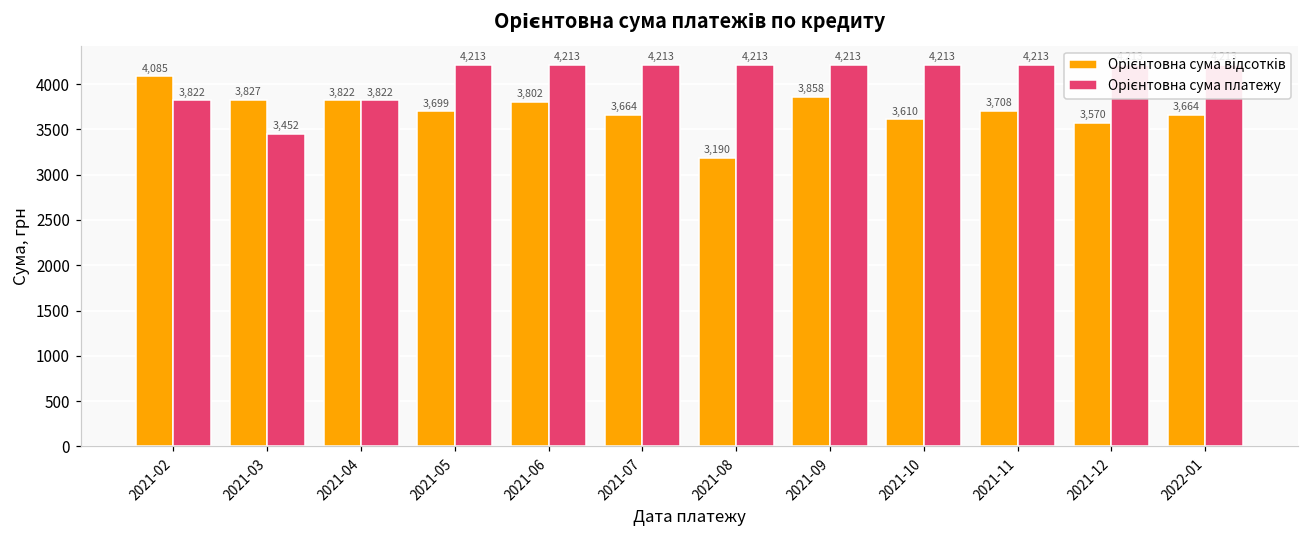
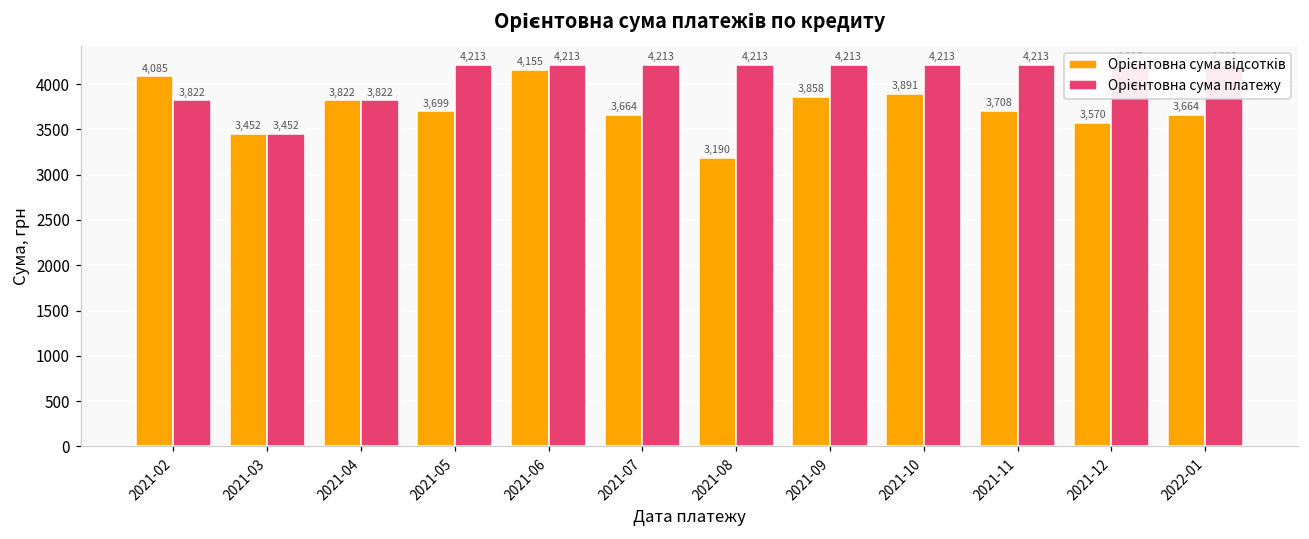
  {
    "Орієнтовна сума відсотків": {
      "2021-02": "4,085",
-     "2021-03": "3,827",
+     "2021-03": "3,452",
      "2021-04": "3,822",
      "2021-05": "3,699",
-     "2021-06": "3,802",
+     "2021-06": "4,155",
      "2021-07": "3,664",
      "2021-08": "3,190",
      "2021-09": "3,858",
-     "2021-10": "3,610",
+     "2021-10": "3,891",
      "2021-11": "3,708",
      "2021-12": "3,570",
      "2022-01": "3,664"
    },
    "Орієнтовна сума платежу": {
      "2021-02": "3,822",
      "2021-03": "3,452",
      "2021-04": "3,822",
      "2021-05": "4,213",
      "2021-06": "4,213",
      "2021-07": "4,213",
      "2021-08": "4,213",
      "2021-09": "4,213",
      "2021-10": "4,213",
      "2021-11": "4,213"
    }
  }
